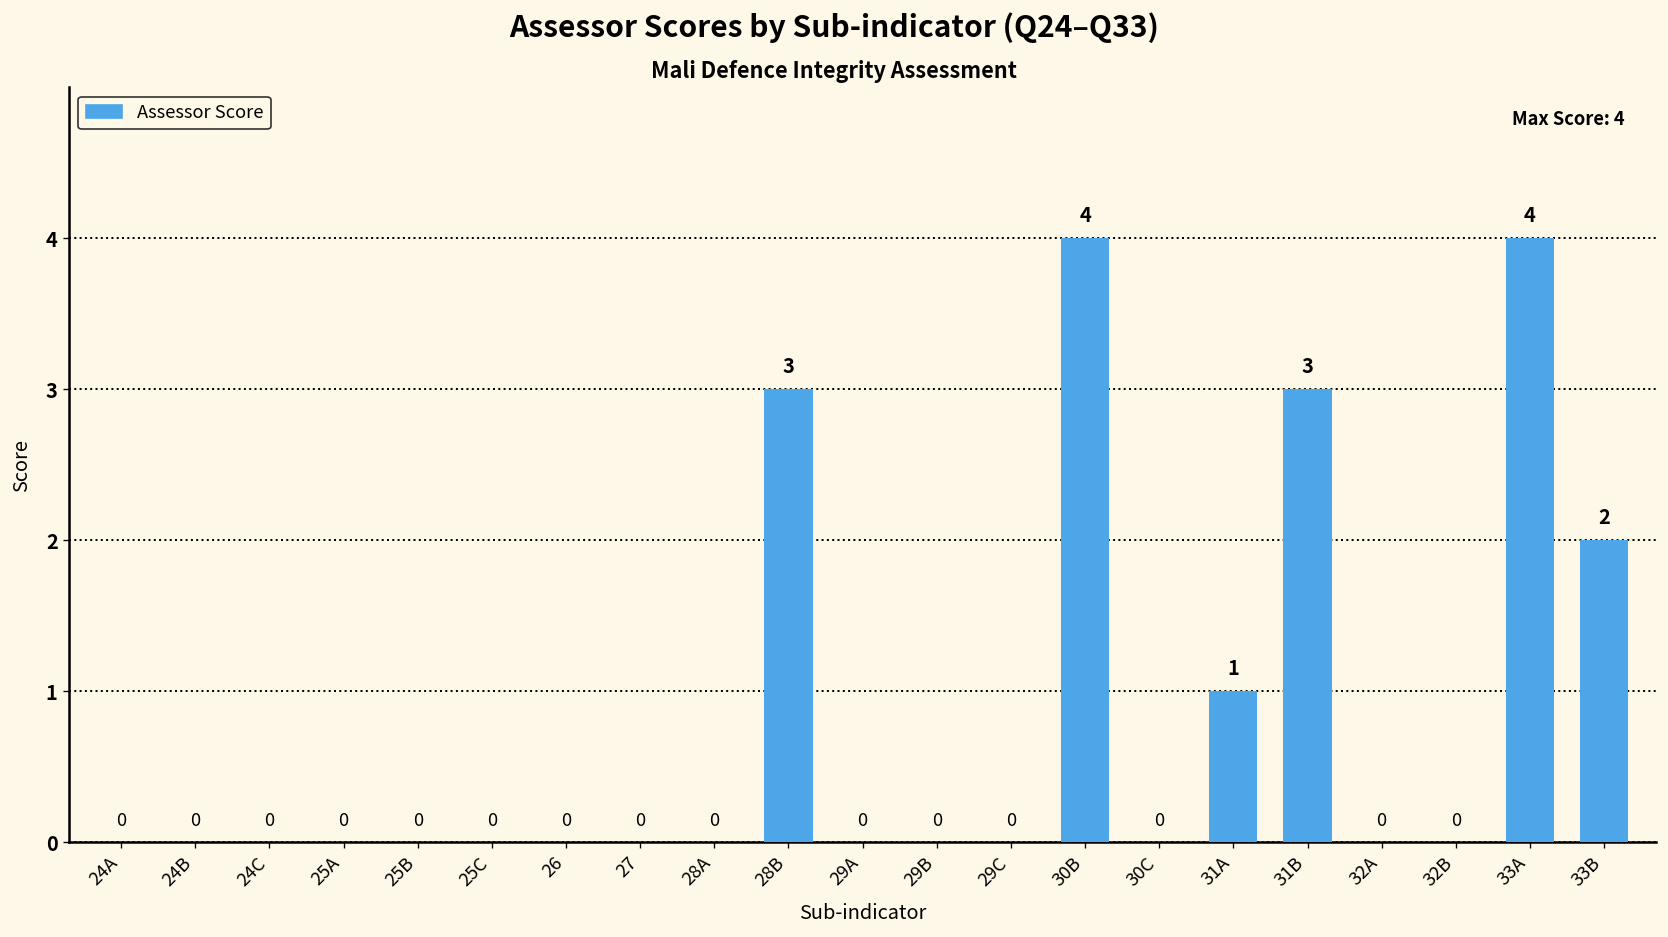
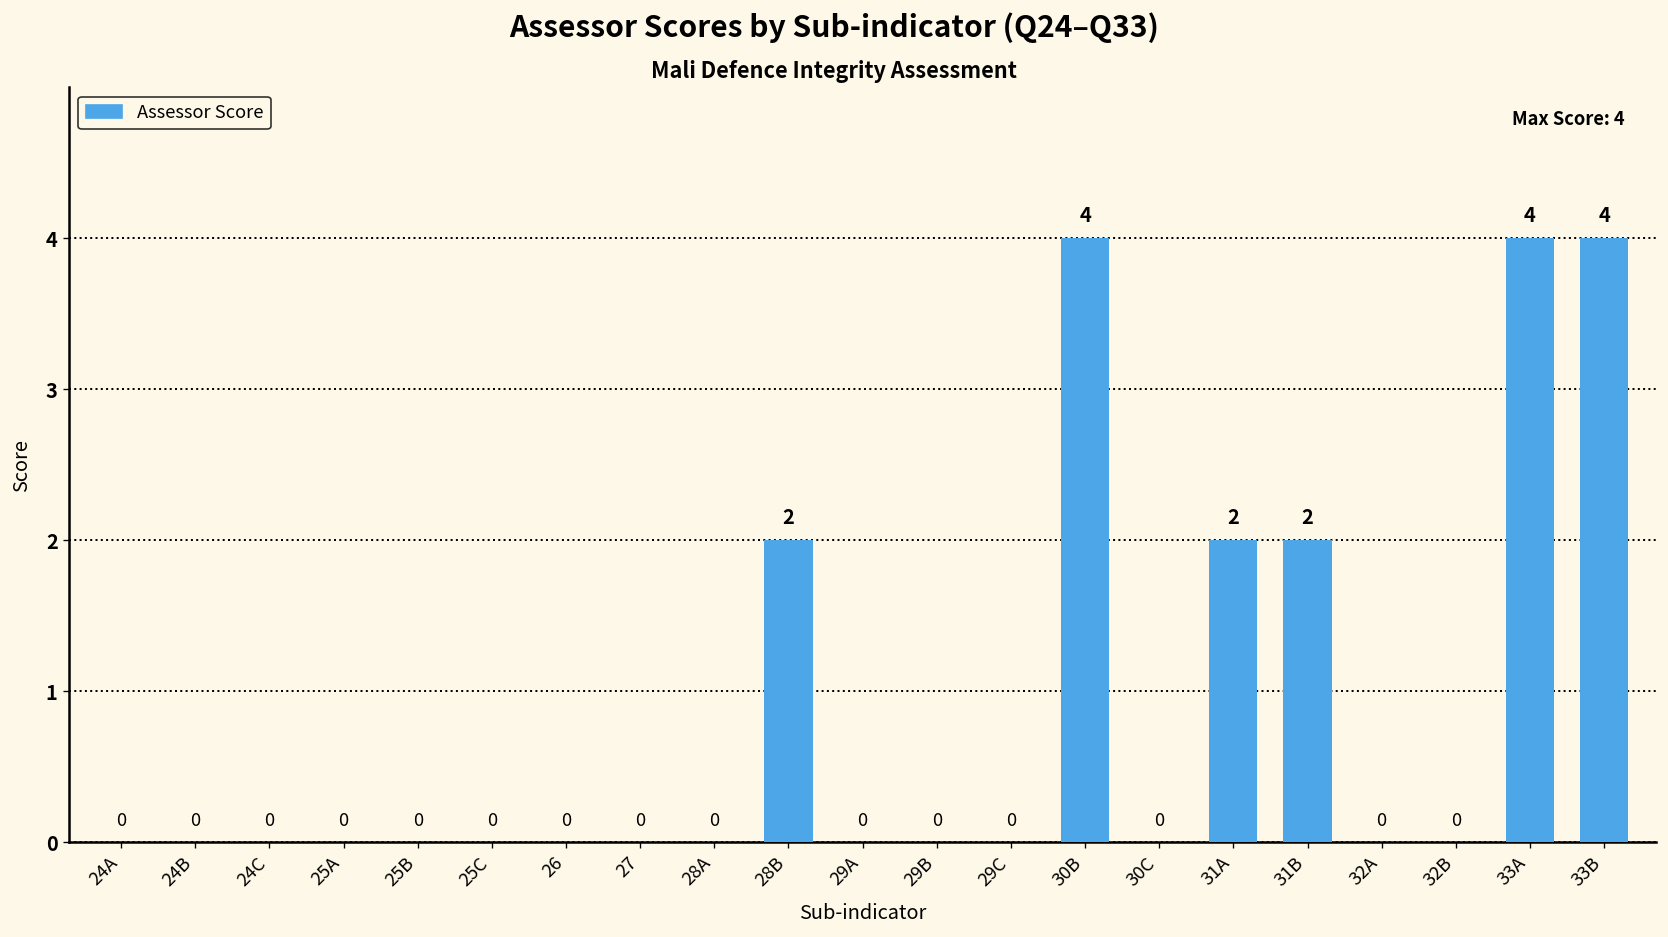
  {
    "24A": 0,
    "24B": 0,
    "24C": 0,
    "25A": 0,
    "25B": 0,
    "25C": 0,
    "26": 0,
    "27": 0,
    "28A": 0,
-   "28B": 3,
+   "28B": 2,
    "29A": 0,
    "29B": 0,
    "29C": 0,
    "30B": 4,
    "30C": 0,
-   "31A": 1,
-   "31B": 3,
+   "31A": 2,
+   "31B": 2,
    "32A": 0,
    "32B": 0,
    "33A": 4,
-   "33B": 2
+   "33B": 4
  }
